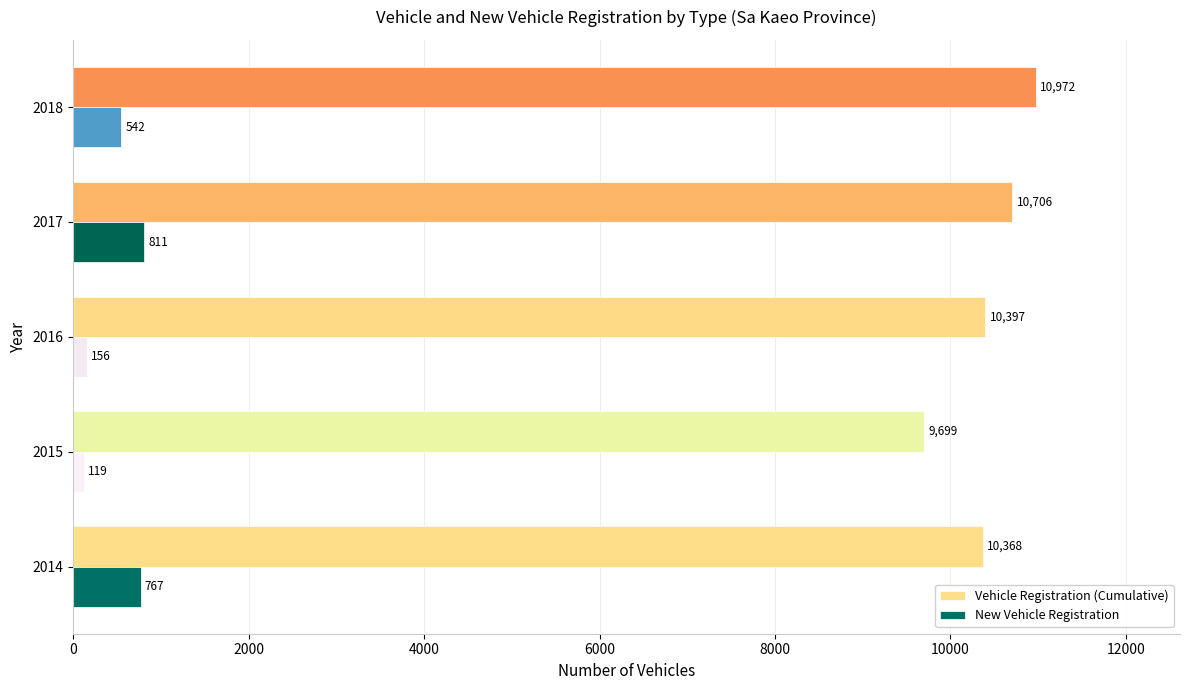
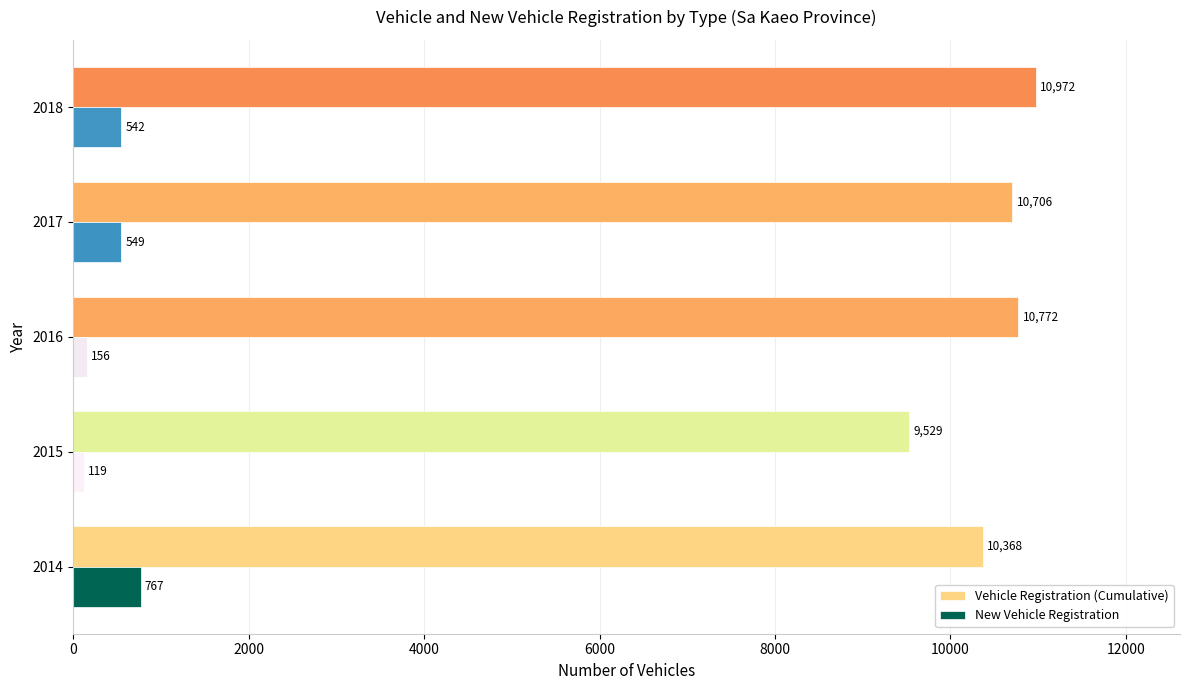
  {
    "Vehicle Registration (Cumulative)": {
      "2018": "10,972",
      "2017": "10,706",
-     "2016": "10,397",
-     "2015": "9,699",
+     "2016": "10,772",
+     "2015": "9,529",
      "2014": "10,368"
    },
    "New Vehicle Registration": {
      "2018": "542",
-     "2017": "811",
+     "2017": "549",
      "2016": "156",
      "2015": "119",
      "2014": "767"
    }
  }
